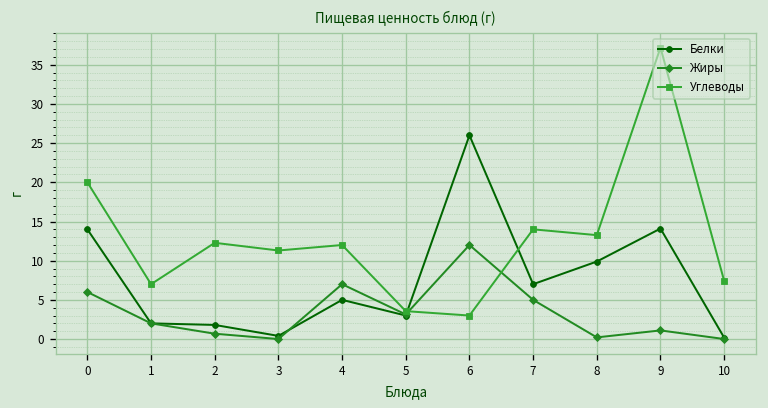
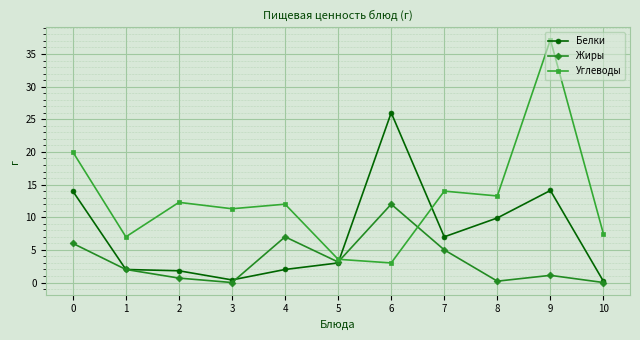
  {
    "Белки": {
      "0": 14,
      "2": 2,
      "3": 0,
-     "4": 5,
+     "4": 2,
      "6": 26,
      "7": 7,
      "8": 10,
      "9": 14
    }
  }
